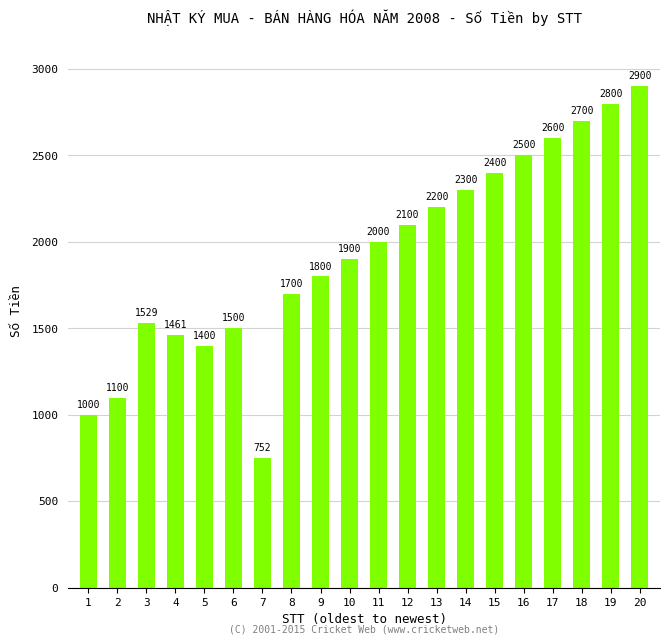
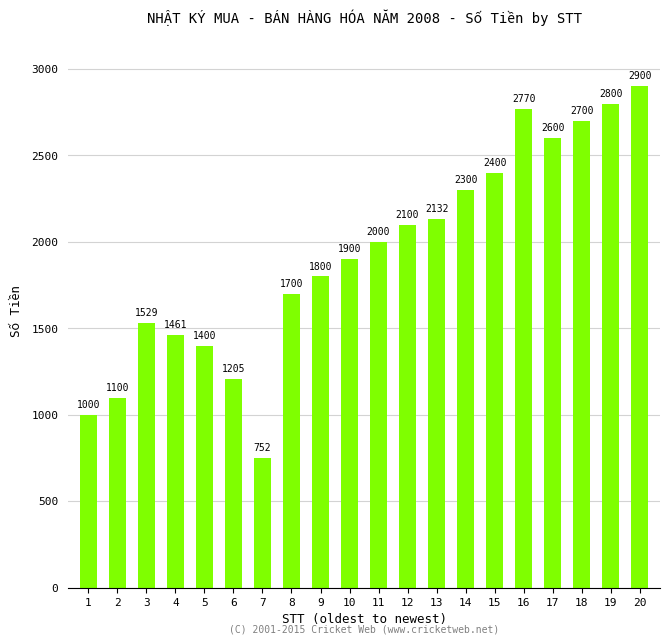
  {
    "1": 1000,
    "2": 1100,
    "4": 1461,
    "5": 1400,
-   "6": 1500,
+   "6": 1205,
    "8": 1700,
    "9": 1800,
    "10": 1900,
    "11": 2000,
    "12": 2100,
-   "13": 2200,
+   "13": 2132,
    "14": 2300,
    "15": 2400,
-   "16": 2500,
+   "16": 2770,
    "17": 2600,
    "18": 2700,
    "19": 2800,
    "20": 2900
  }
